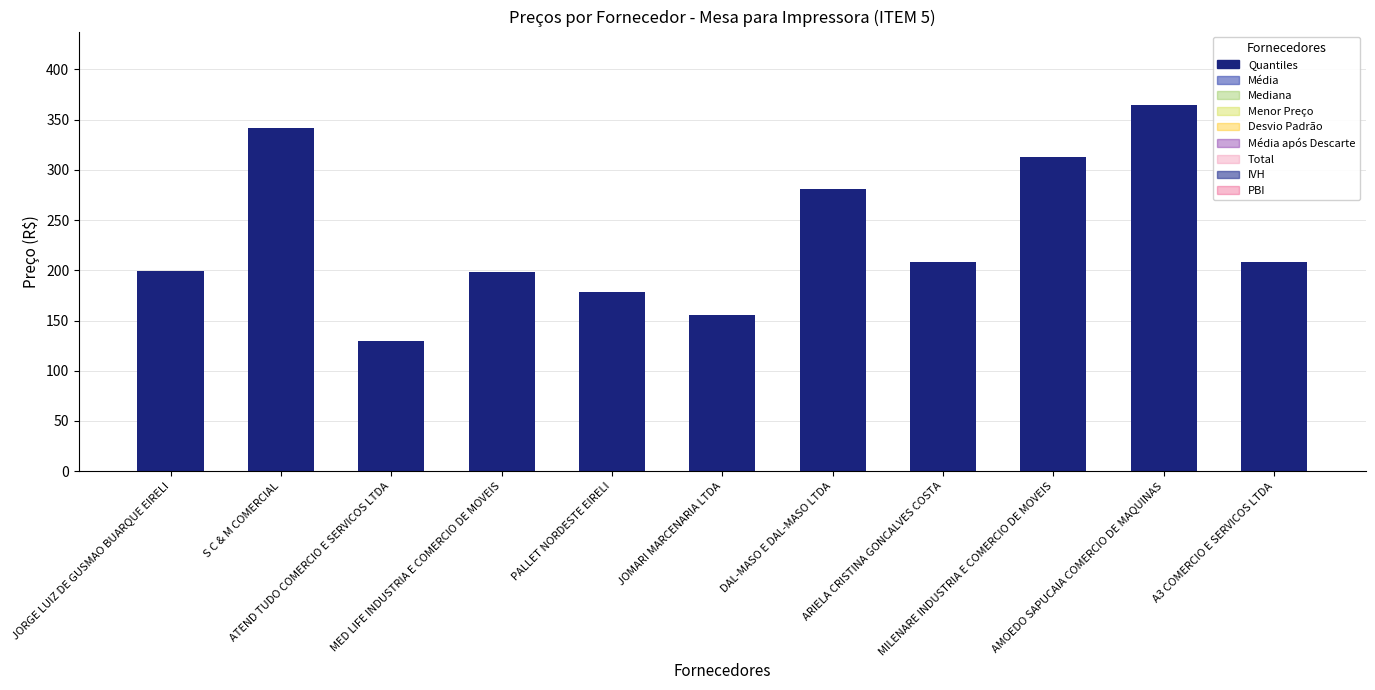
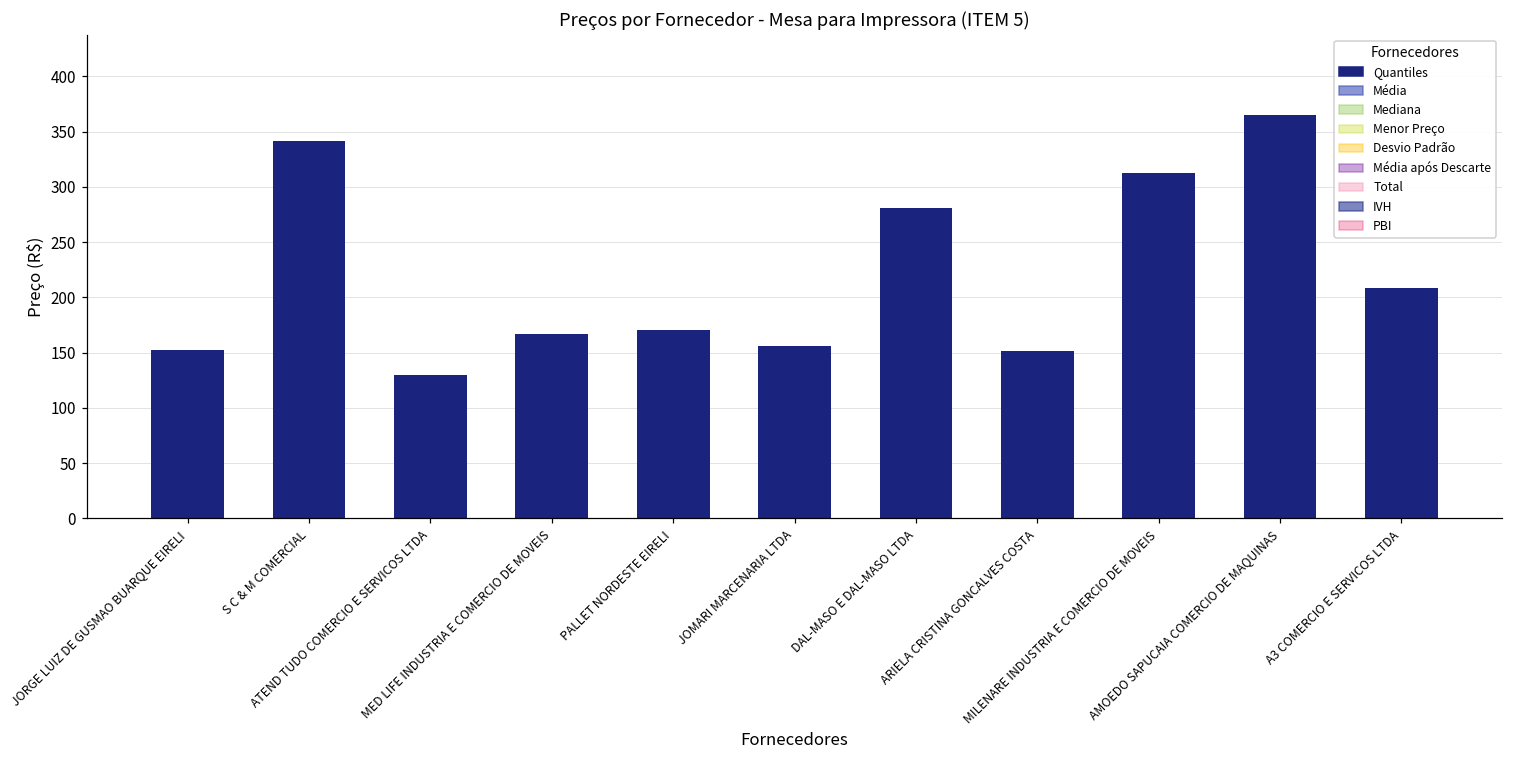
  {
-   "JORGE LUIZ DE GUSMAO BUARQUE EIRELI": 199,
+   "JORGE LUIZ DE GUSMAO BUARQUE EIRELI": 152,
    "S C & M COMERCIAL": 341,
    "ATEND TUDO COMERCIO E SERVICOS LTDA": 129,
-   "MED LIFE INDUSTRIA E COMERCIO DE MOVEIS": 199,
-   "PALLET NORDESTE EIRELI": 178,
+   "MED LIFE INDUSTRIA E COMERCIO DE MOVEIS": 167,
+   "PALLET NORDESTE EIRELI": 170,
    "JOMARI MARCENARIA LTDA": 156,
    "DAL-MASO E DAL-MASO LTDA": 281,
-   "ARIELA CRISTINA GONCALVES COSTA": 208,
+   "ARIELA CRISTINA GONCALVES COSTA": 151,
    "MILENARE INDUSTRIA E COMERCIO DE MOVEIS": 313,
    "AMOEDO SAPUCAIA COMERCIO DE MAQUINAS": 365,
    "A3 COMERCIO E SERVICOS LTDA": 208
  }
